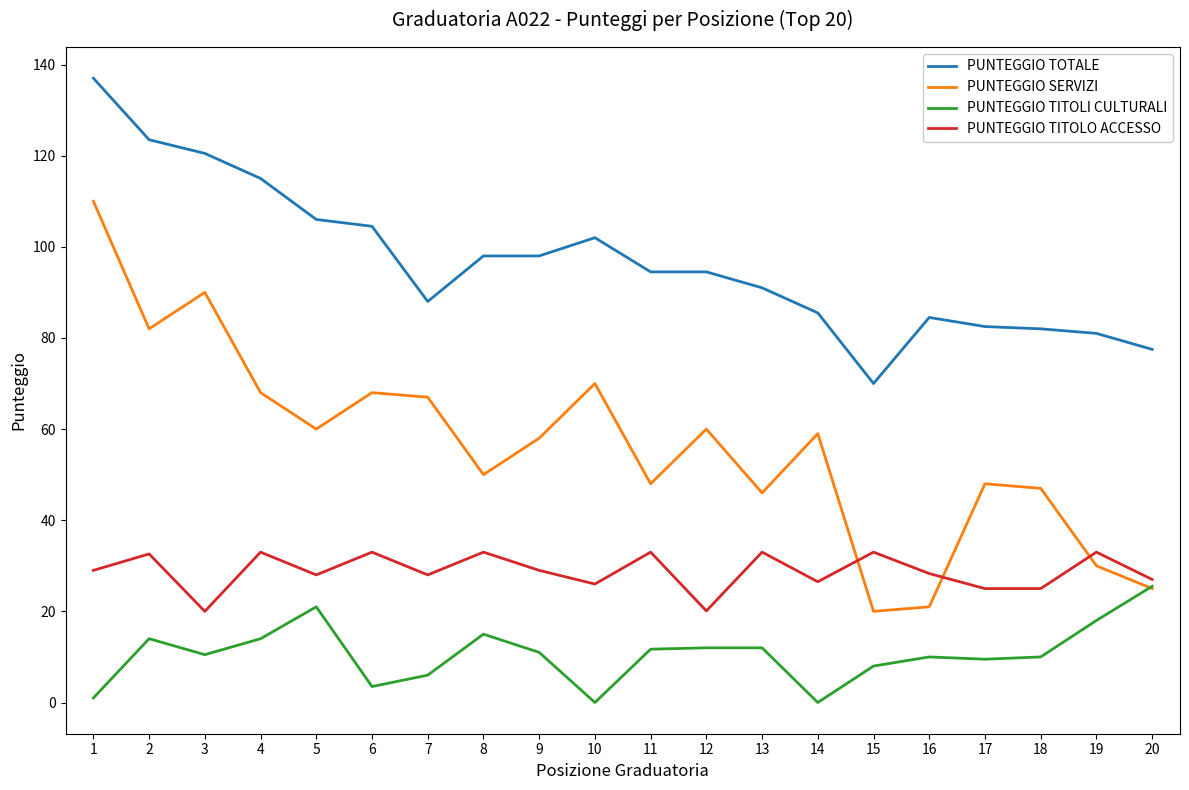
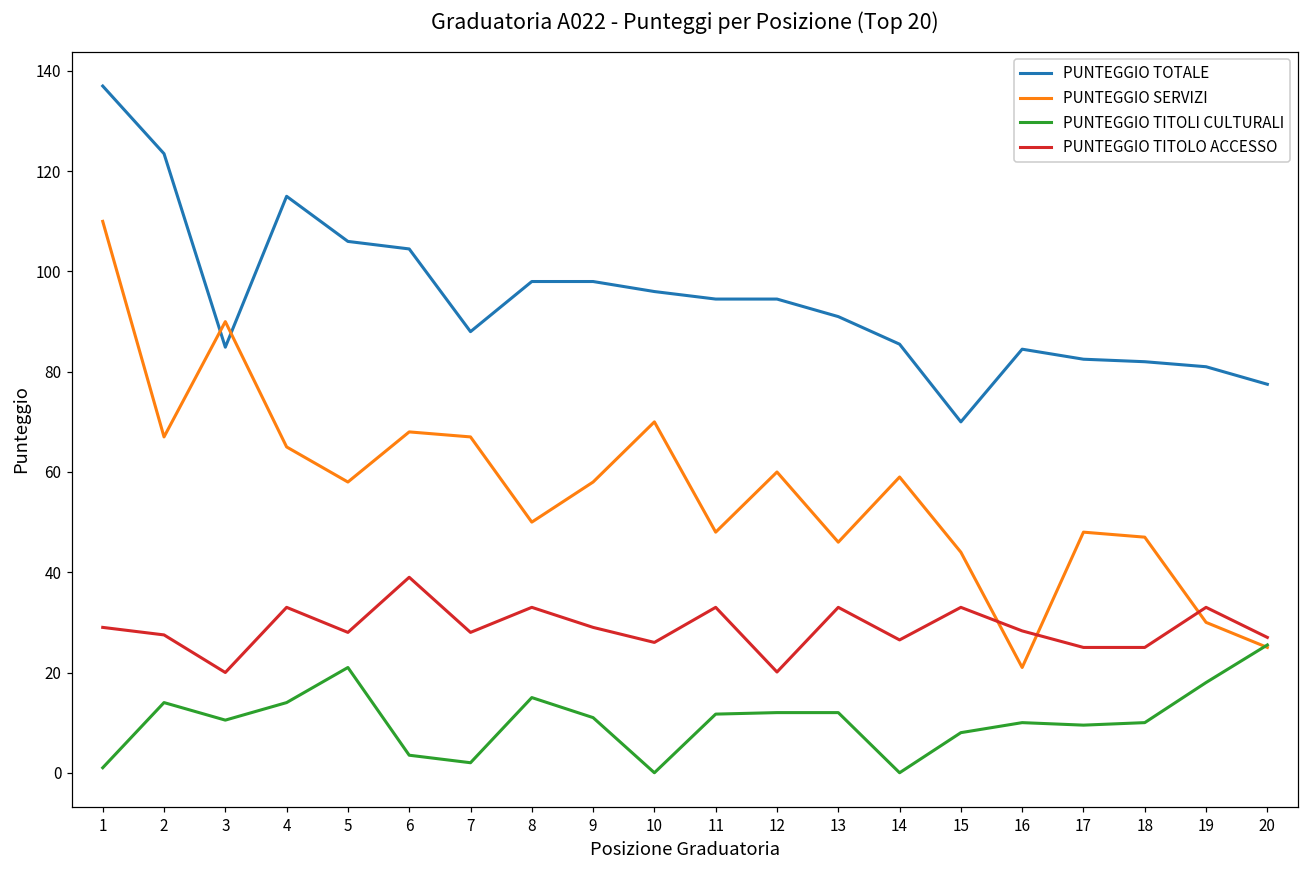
  {
    "PUNTEGGIO TOTALE": {
      "1": 137,
      "2": 124,
-     "3": 121,
+     "3": 85,
      "4": 115,
      "5": 106,
      "6": 105,
      "7": 88,
      "8": 98,
      "9": 98,
-     "10": 102,
+     "10": 96,
      "11": 95,
      "12": 95,
      "13": 91,
      "14": 86,
      "15": 70,
      "16": 85,
      "17": 83,
      "18": 82,
      "19": 81,
      "20": 78
    },
    "PUNTEGGIO SERVIZI": {
      "1": 110,
-     "2": 82,
+     "2": 67,
      "3": 90,
-     "4": 68,
-     "5": 60,
+     "4": 65,
+     "5": 58,
      "6": 68,
      "7": 67,
      "8": 50,
      "9": 58,
      "10": 70,
      "11": 48,
      "12": 60,
      "13": 46,
      "14": 59,
-     "15": 20,
+     "15": 44,
      "16": 21,
      "17": 48,
      "18": 47,
      "19": 30
    },
    "PUNTEGGIO TITOLI CULTURALI": {
      "1": 1,
      "2": 14,
      "3": 11,
      "4": 14,
      "5": 21,
      "6": 4,
-     "7": 6,
+     "7": 2,
      "8": 15,
      "9": 11,
      "10": 0,
      "11": 12,
      "12": 12,
      "13": 12,
      "14": 0,
      "15": 8,
      "16": 10,
      "17": 10,
      "18": 10,
      "19": 18
    },
    "PUNTEGGIO TITOLO ACCESSO": {
      "1": 29,
-     "2": 33,
+     "2": 28,
      "3": 20,
      "4": 33,
      "5": 28,
-     "6": 33,
+     "6": 39,
      "7": 28,
      "8": 33,
      "9": 29,
      "10": 26,
      "11": 33,
      "12": 20,
      "13": 33,
      "14": 27,
      "15": 33,
      "16": 28,
      "17": 25,
      "18": 25,
      "19": 33,
      "20": 27
    }
  }
